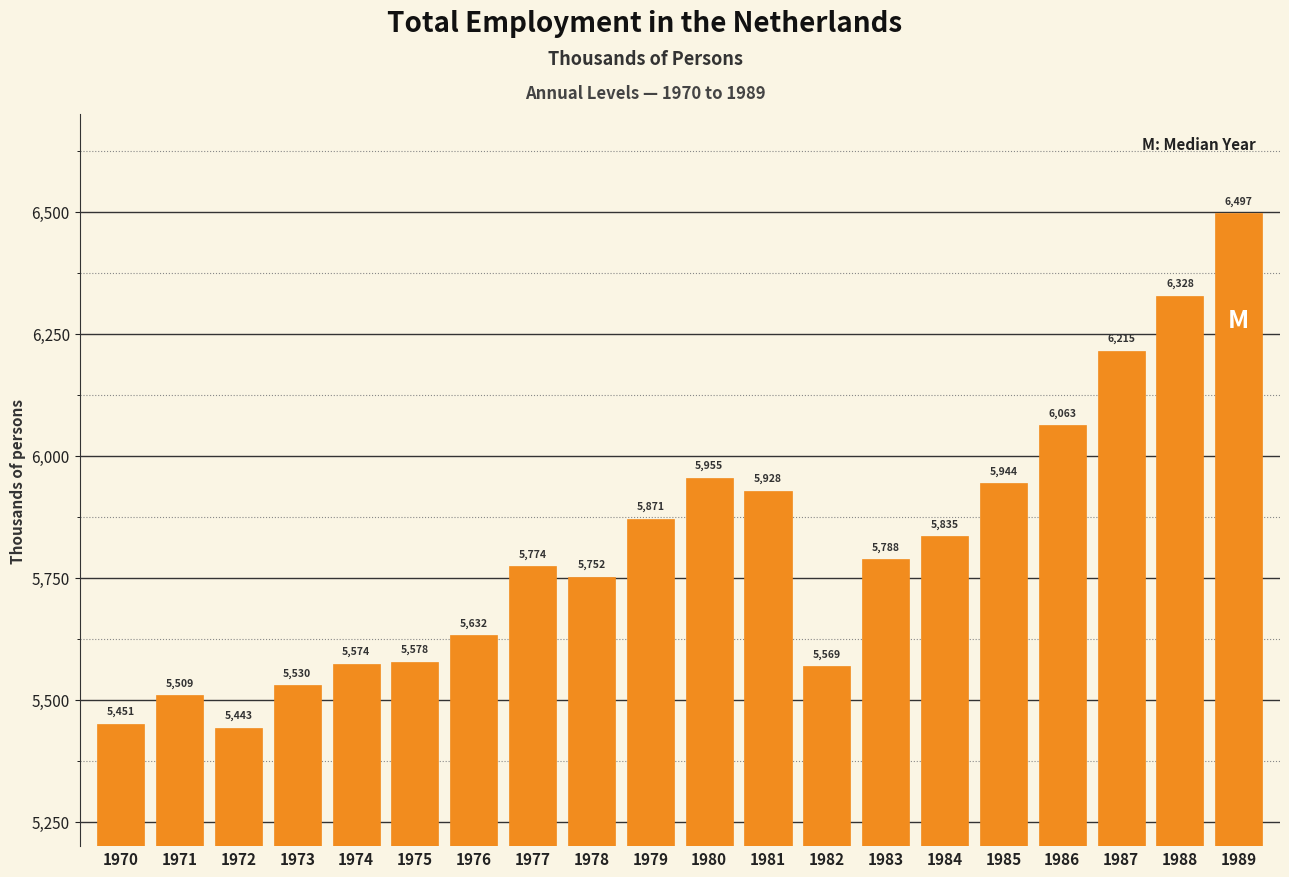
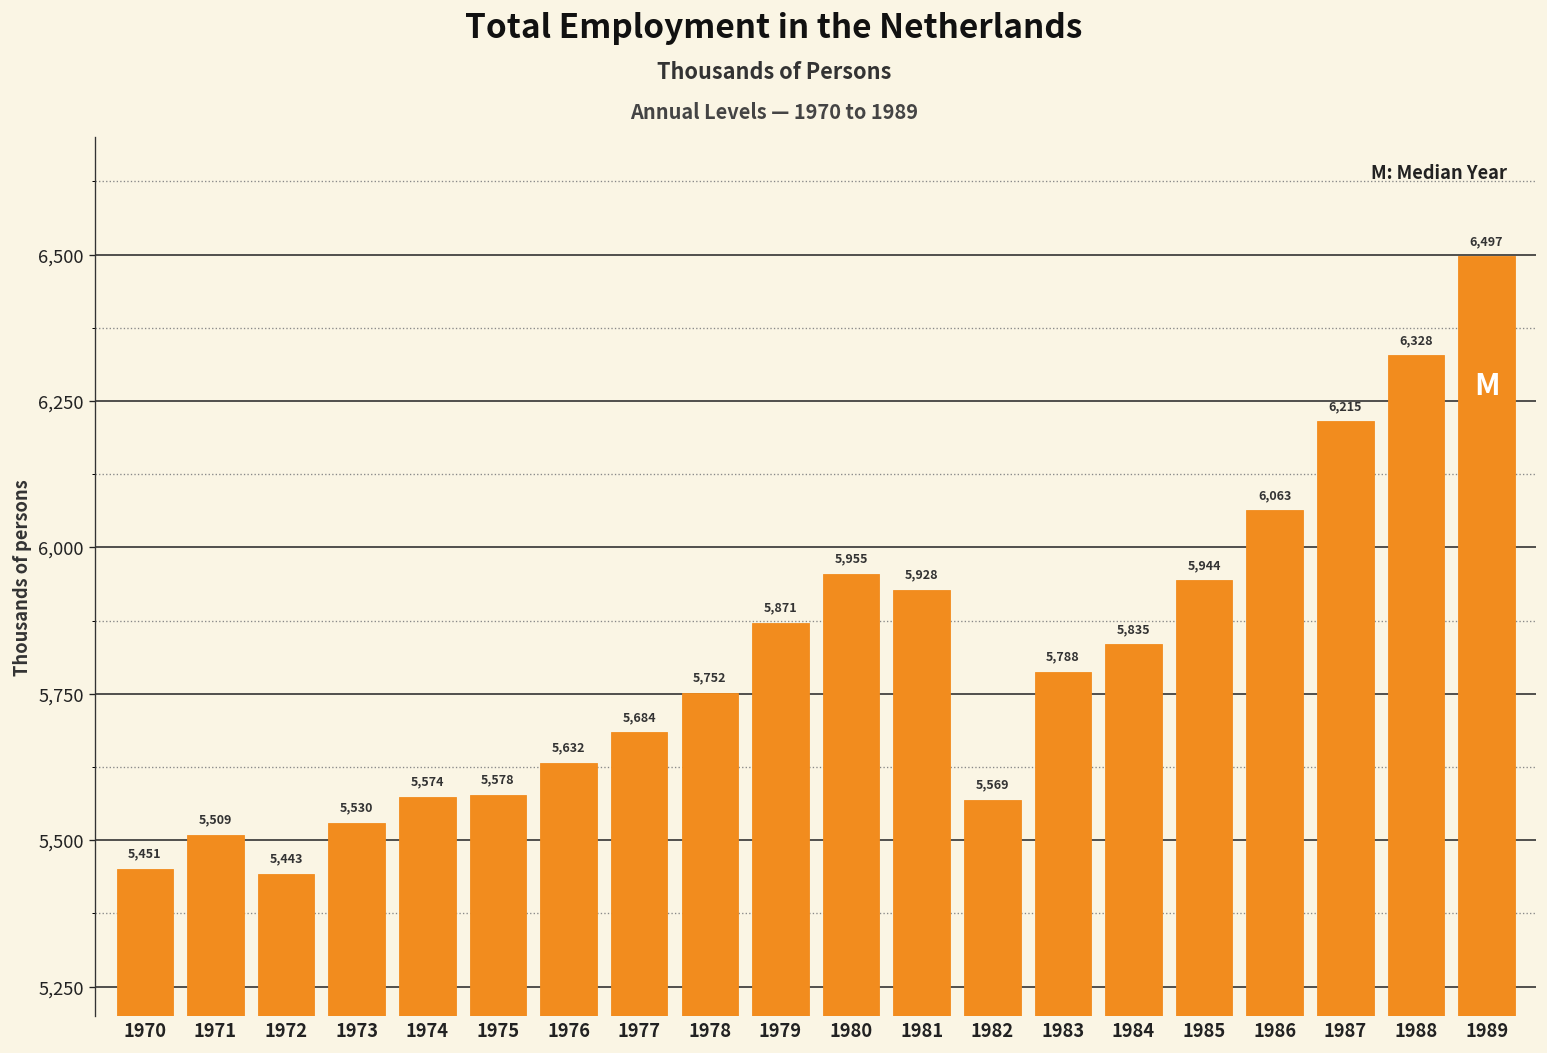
  {
    "1970": "5,451",
    "1971": "5,509",
    "1972": "5,443",
    "1973": "5,530",
    "1974": "5,574",
    "1975": "5,578",
    "1976": "5,632",
-   "1977": "5,774",
+   "1977": "5,684",
    "1978": "5,752",
    "1979": "5,871",
    "1980": "5,955",
    "1981": "5,928",
    "1982": "5,569",
    "1983": "5,788",
    "1984": "5,835",
    "1985": "5,944",
    "1986": "6,063",
    "1987": "6,215",
    "1988": "6,328",
    "1989": "6,497"
  }
